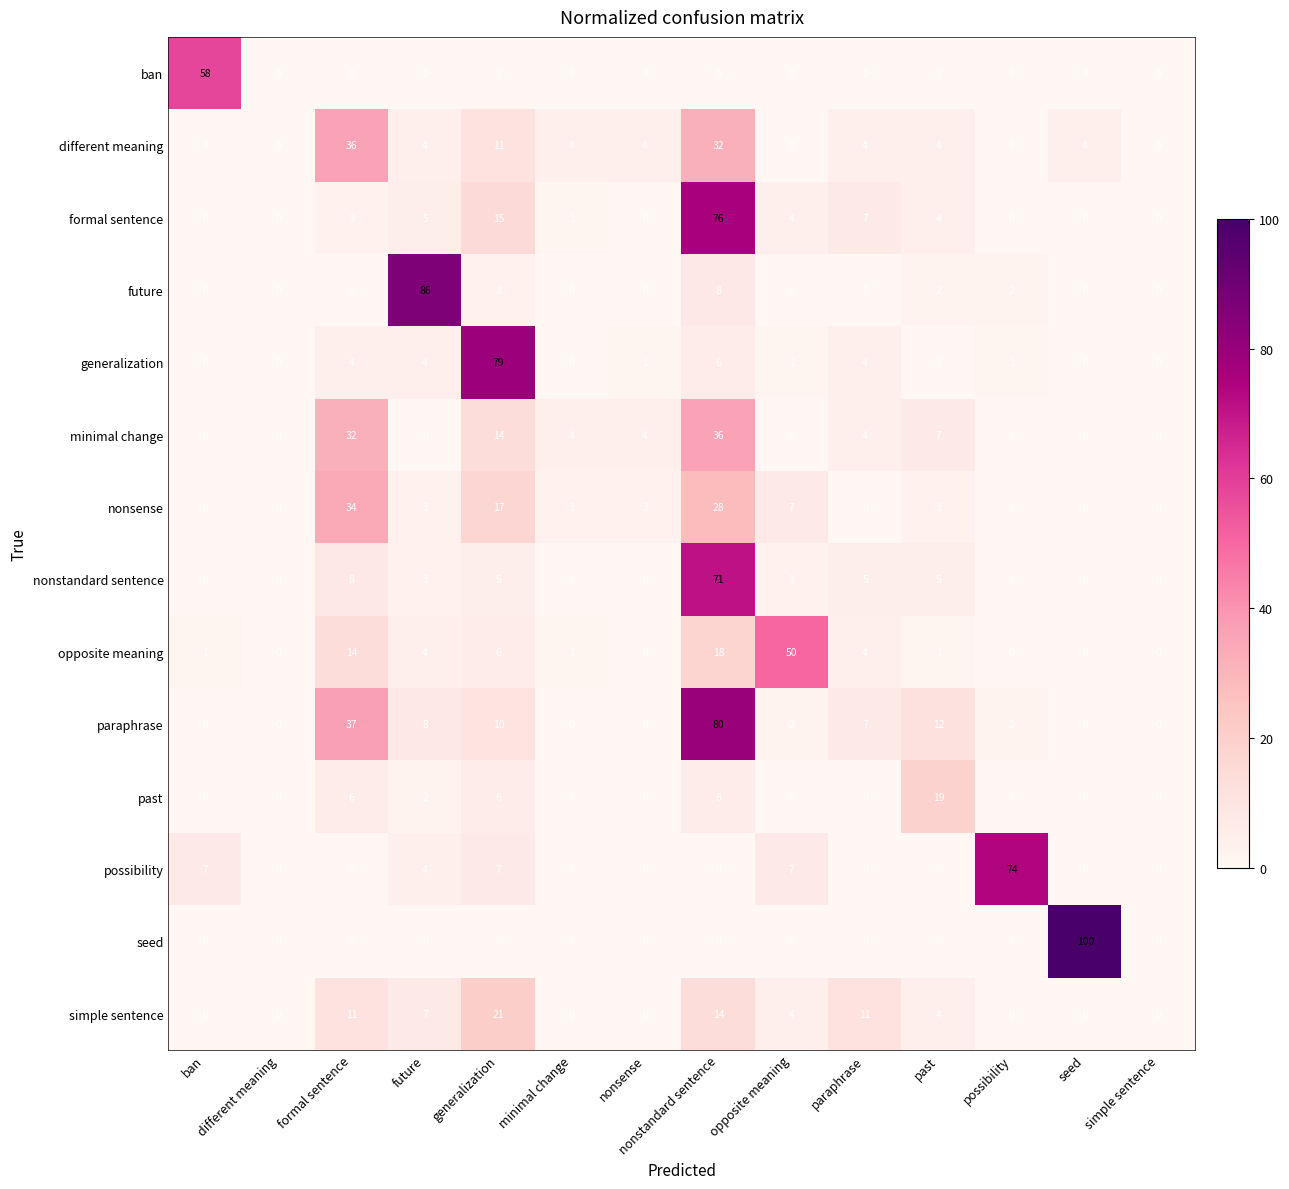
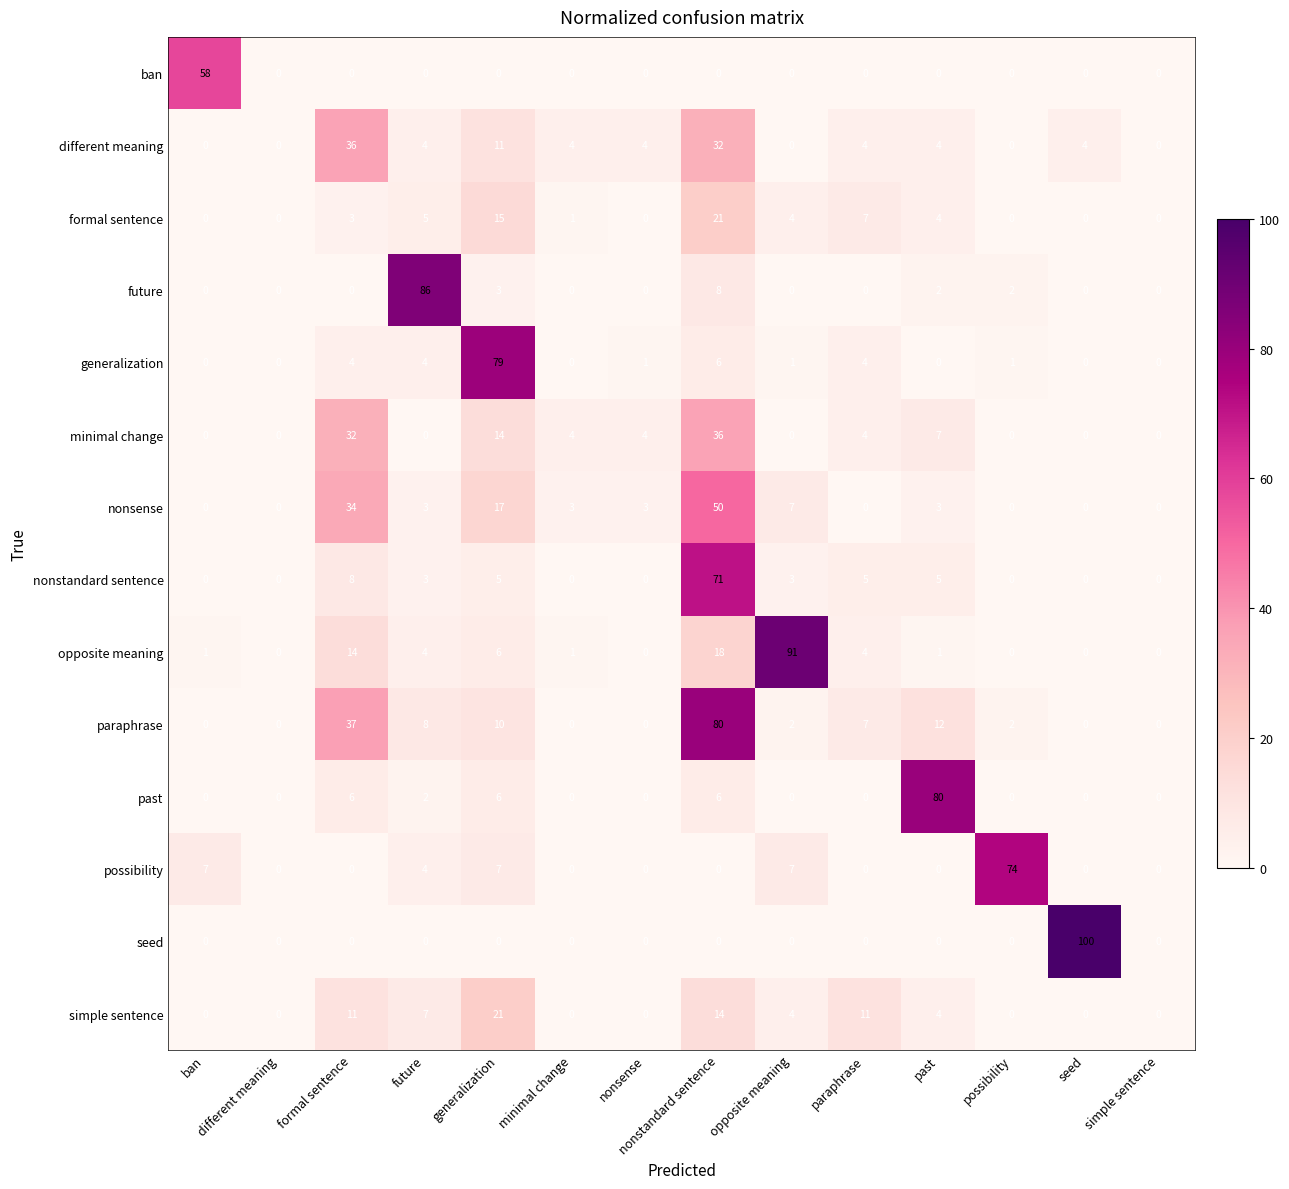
  {
    "ban": {
      "ban": 58
    },
    "different meaning": {
      "formal sentence": 36,
      "nonstandard sentence": 32
    },
    "formal sentence": {
-     "nonstandard sentence": 76
+     "nonstandard sentence": 21
    },
    "future": {
      "future": 86
    },
    "generalization": {
      "generalization": 79
    },
    "minimal change": {
      "formal sentence": 32,
      "nonstandard sentence": 36
    },
    "nonsense": {
      "formal sentence": 34,
-     "nonstandard sentence": 28
+     "nonstandard sentence": 50
    },
    "nonstandard sentence": {
      "nonstandard sentence": 71
    },
    "opposite meaning": {
-     "opposite meaning": 50
+     "opposite meaning": 91
    },
    "paraphrase": {
      "formal sentence": 37,
      "nonstandard sentence": 80
    },
    "past": {
-     "past": 19
+     "past": 80
    },
    "possibility": {
      "possibility": 74
    },
    "seed": {
      "seed": 100
    },
    "simple sentence": {
      "generalization": 21
    }
  }
